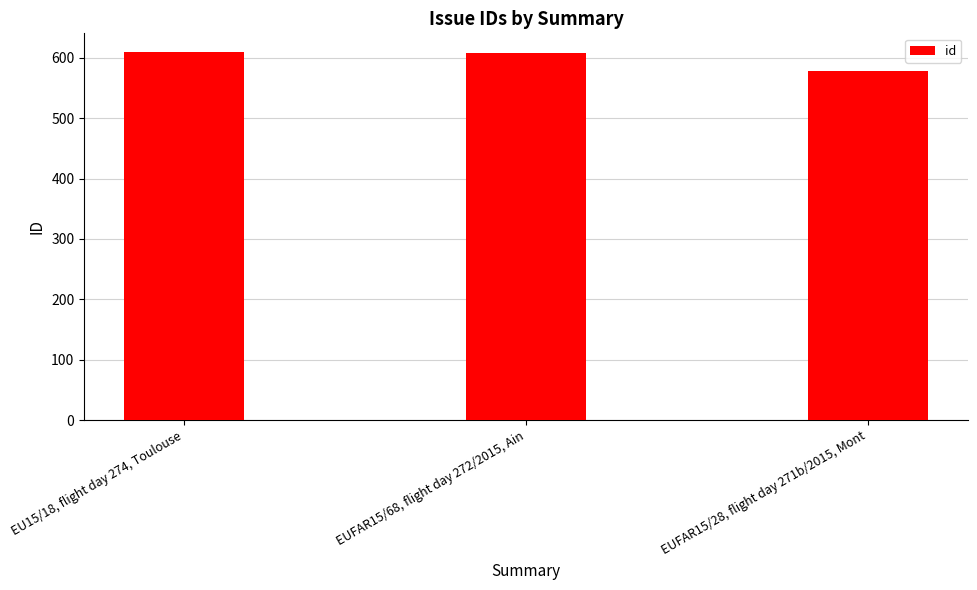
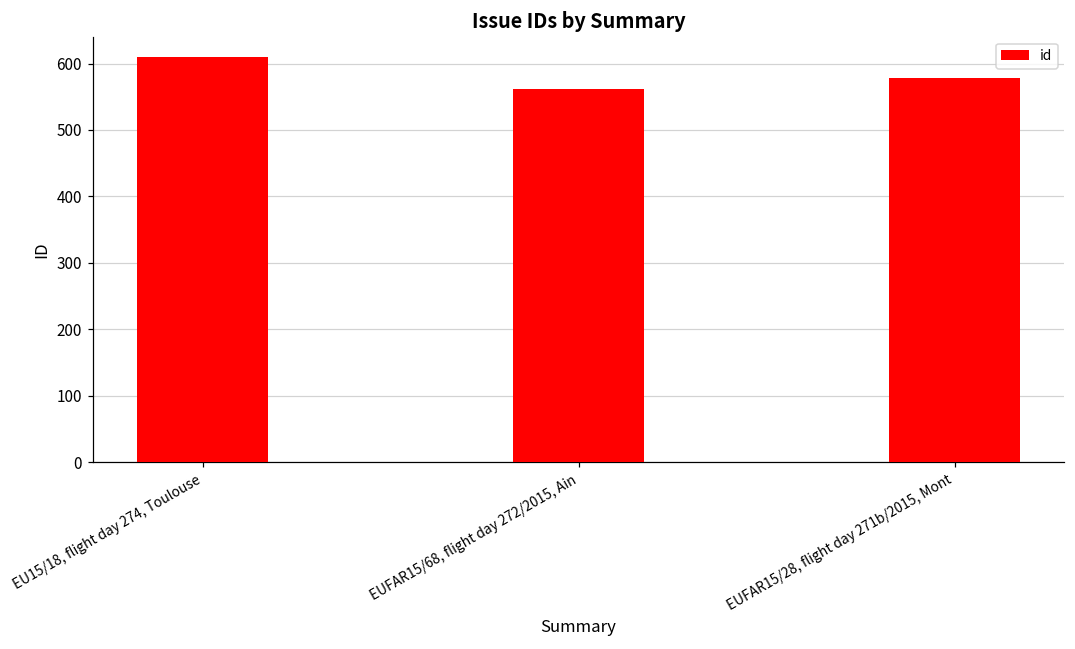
  {
    "EU15/18, flight day 274, Toulouse": 610,
-   "EUFAR15/68, flight day 272/2015, Ain": 610,
+   "EUFAR15/68, flight day 272/2015, Ain": 560,
    "EUFAR15/28, flight day 271b/2015, Mont": 580
  }
